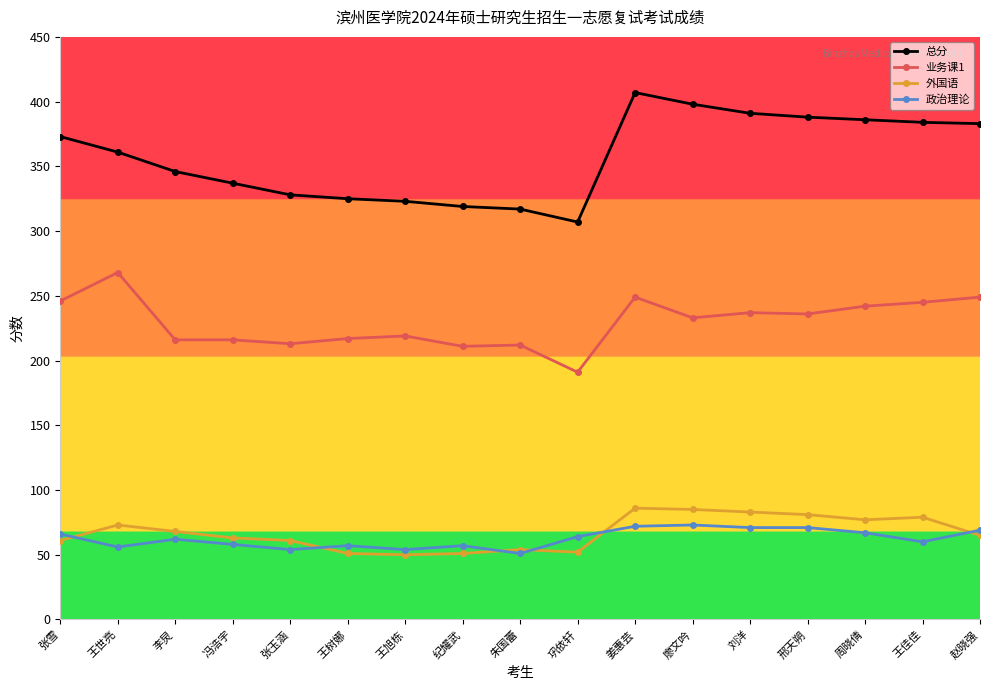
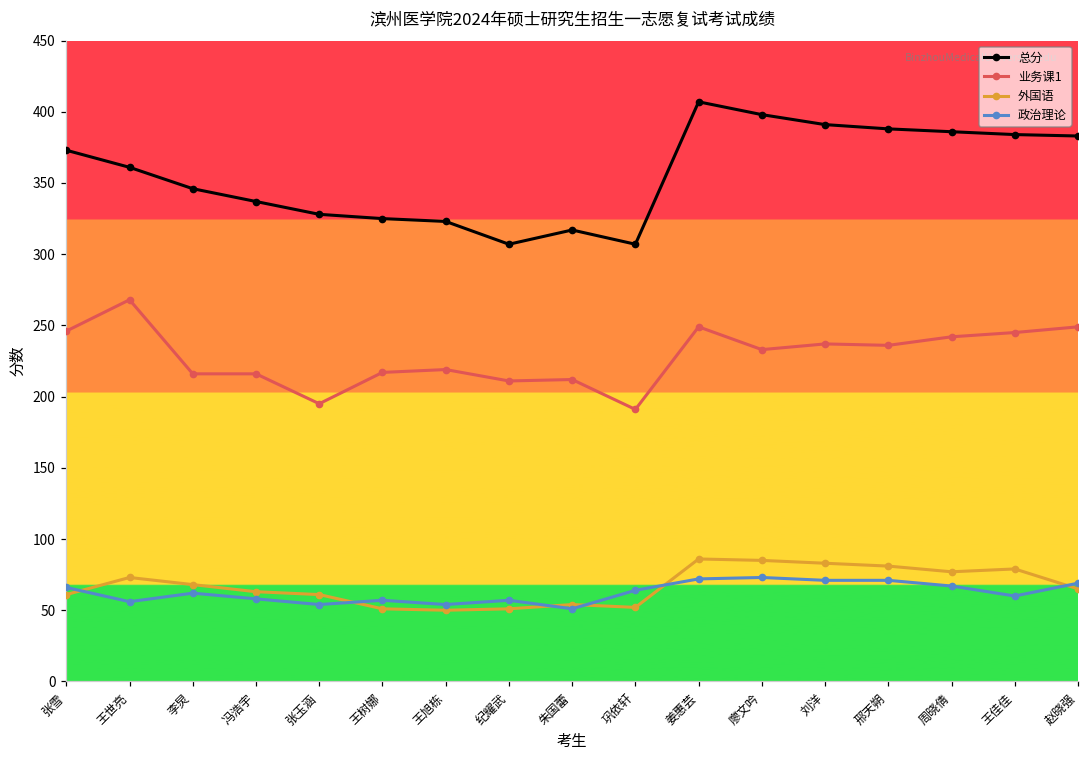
  {
    "总分": {
      "张雪": 373,
      "王世亮": 361,
      "李炅": 346,
      "冯浩宇": 337,
      "张玉涵": 328,
      "王树娜": 325,
      "王旭栋": 323,
-     "纪耀武": 319,
+     "纪耀武": 307,
      "朱国蕾": 317,
      "巩依轩": 307,
      "姜惠芸": 407,
      "廖文吟": 398,
      "刘洋": 391,
      "邢天朔": 388,
      "周晓倩": 386,
      "王佳佳": 384,
      "赵晓强": 383
    },
    "业务课1": {
      "张雪": 246,
      "王世亮": 268,
      "李炅": 216,
      "冯浩宇": 216,
-     "张玉涵": 213,
+     "张玉涵": 195,
      "王树娜": 217,
      "王旭栋": 219,
      "纪耀武": 211,
      "朱国蕾": 212,
      "巩依轩": 191,
      "姜惠芸": 249,
      "廖文吟": 233,
      "刘洋": 237,
      "邢天朔": 236,
      "周晓倩": 242,
      "王佳佳": 245,
      "赵晓强": 249
    },
    "外国语": {
      "张雪": 61,
      "王世亮": 73,
      "李炅": 68,
      "冯浩宇": 63,
      "张玉涵": 61,
      "王树娜": 51,
      "王旭栋": 50,
      "纪耀武": 51,
      "朱国蕾": 54,
      "巩依轩": 52,
      "姜惠芸": 86,
      "廖文吟": 85,
      "刘洋": 83,
      "邢天朔": 81,
      "周晓倩": 77,
      "王佳佳": 79,
      "赵晓强": 65
    },
    "政治理论": {
      "张雪": 66,
      "王世亮": 56,
      "李炅": 62,
      "冯浩宇": 58,
      "张玉涵": 54,
      "王树娜": 57,
      "王旭栋": 54,
      "纪耀武": 57,
      "朱国蕾": 51,
      "巩依轩": 64,
      "姜惠芸": 72,
      "廖文吟": 73,
      "刘洋": 71,
      "邢天朔": 71,
      "周晓倩": 67,
      "王佳佳": 60,
      "赵晓强": 69
    }
  }
